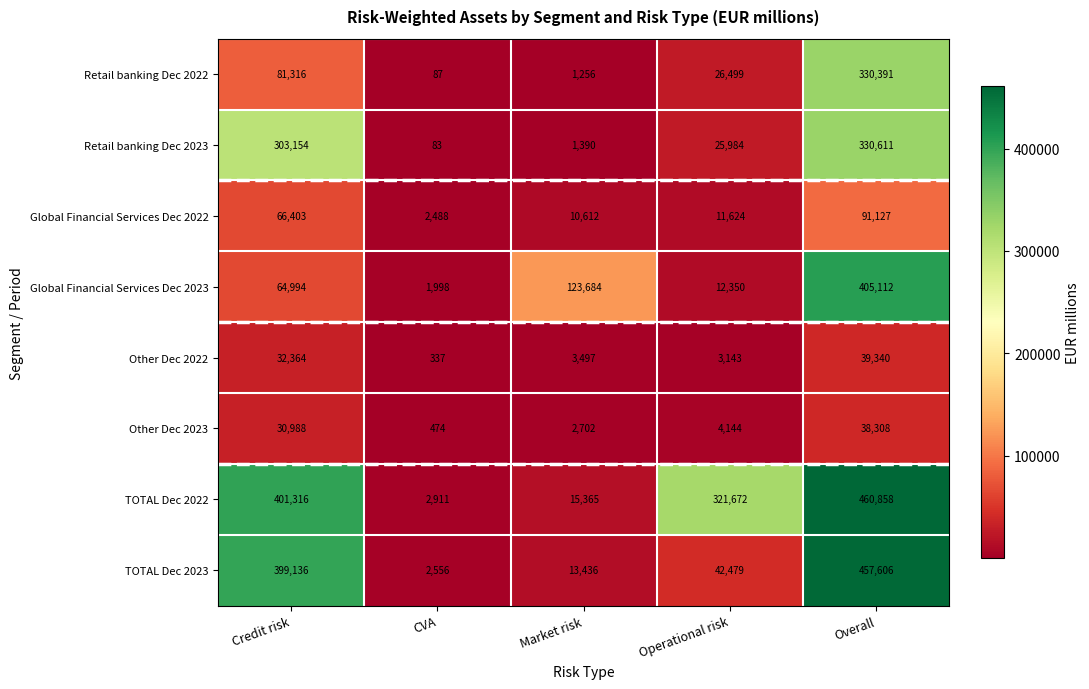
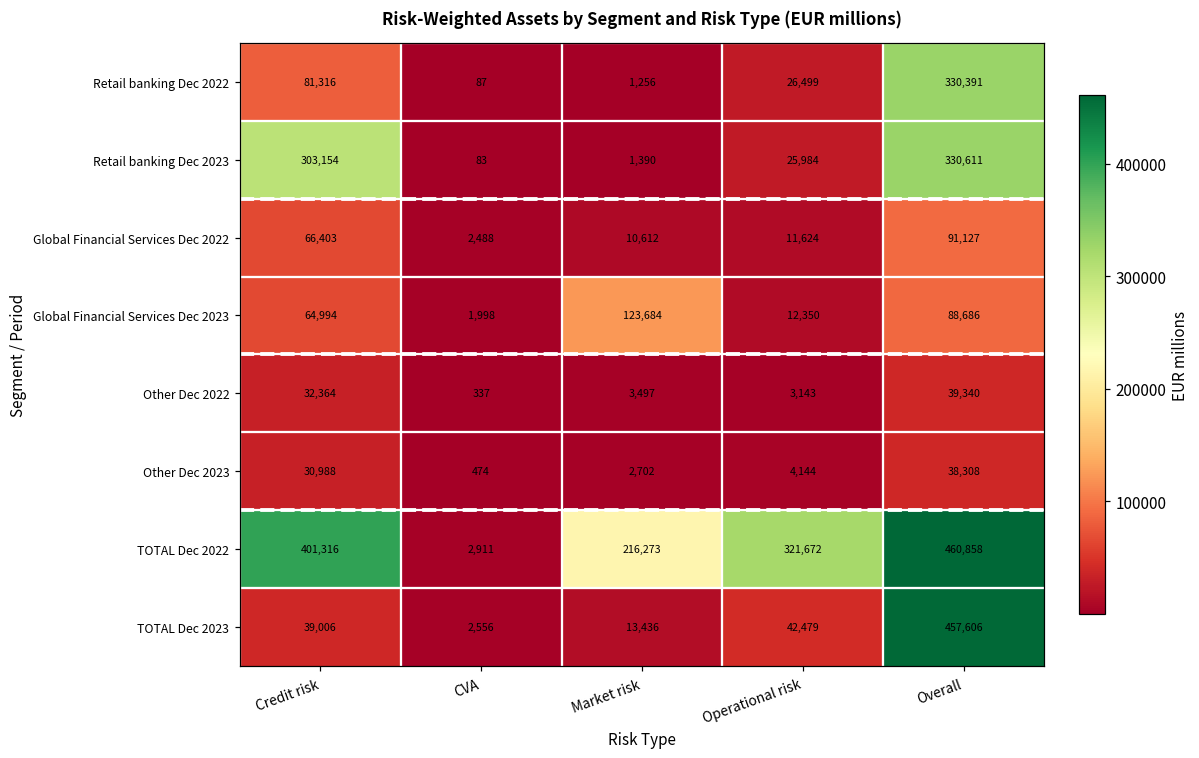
  {
    "Retail banking Dec 2022": {
      "Credit risk": "81,316",
      "CVA": "87",
      "Market risk": "1,256",
      "Operational risk": "26,499",
      "Overall": "330,391"
    },
    "Retail banking Dec 2023": {
      "Credit risk": "303,154",
      "CVA": "83",
      "Market risk": "1,390",
      "Operational risk": "25,984",
      "Overall": "330,611"
    },
    "Global Financial Services Dec 2022": {
      "Credit risk": "66,403",
      "CVA": "2,488",
      "Market risk": "10,612",
      "Operational risk": "11,624",
      "Overall": "91,127"
    },
    "Global Financial Services Dec 2023": {
      "Credit risk": "64,994",
      "CVA": "1,998",
      "Market risk": "123,684",
      "Operational risk": "12,350",
-     "Overall": "405,112"
+     "Overall": "88,686"
    },
    "Other Dec 2022": {
      "Credit risk": "32,364",
      "CVA": "337",
      "Market risk": "3,497",
      "Operational risk": "3,143",
      "Overall": "39,340"
    },
    "Other Dec 2023": {
      "Credit risk": "30,988",
      "CVA": "474",
      "Market risk": "2,702",
      "Operational risk": "4,144",
      "Overall": "38,308"
    },
    "TOTAL Dec 2022": {
      "Credit risk": "401,316",
      "CVA": "2,911",
-     "Market risk": "15,365",
+     "Market risk": "216,273",
      "Operational risk": "321,672",
      "Overall": "460,858"
    },
    "TOTAL Dec 2023": {
-     "Credit risk": "399,136",
+     "Credit risk": "39,006",
      "CVA": "2,556",
      "Market risk": "13,436",
      "Operational risk": "42,479",
      "Overall": "457,606"
    }
  }
